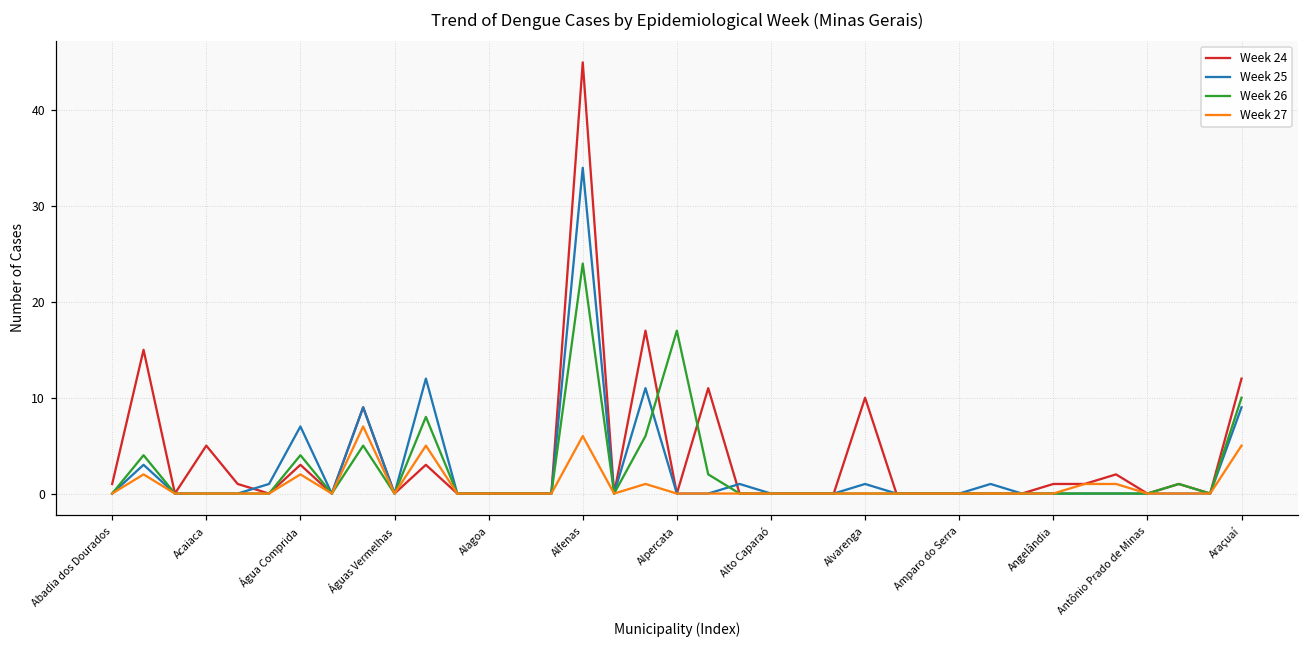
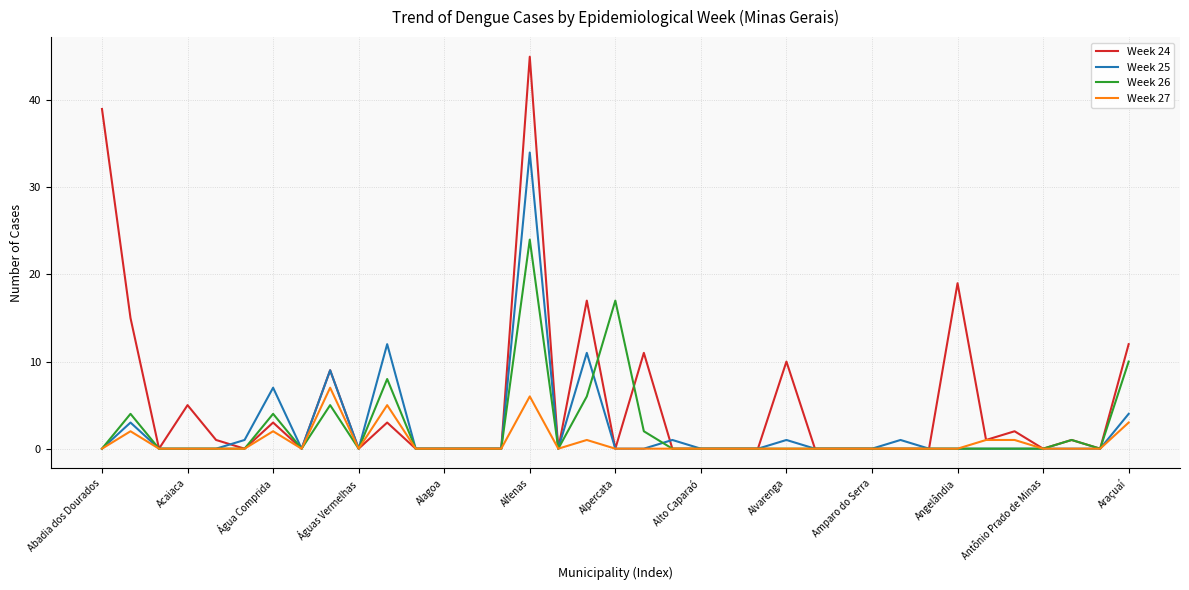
  {
    "Week 24": {
-     "Abadia dos Dourados": 1,
+     "Abadia dos Dourados": 39,
      "Acaiaca": 5,
      "Água Comprida": 3,
      "Alfenas": 45,
      "Alvarenga": 10,
-     "Angelândia": 1,
+     "Angelândia": 19,
      "Araçuaí": 12
    },
    "Week 25": {
      "Água Comprida": 7,
      "Alfenas": 34,
      "Alvarenga": 1,
-     "Araçuaí": 9
+     "Araçuaí": 4
    },
    "Week 26": {
      "Água Comprida": 4,
      "Alfenas": 24,
      "Alpercata": 17,
      "Araçuaí": 10
    },
    "Week 27": {
      "Água Comprida": 2,
      "Alfenas": 6,
-     "Araçuaí": 5
+     "Araçuaí": 3
    }
  }
